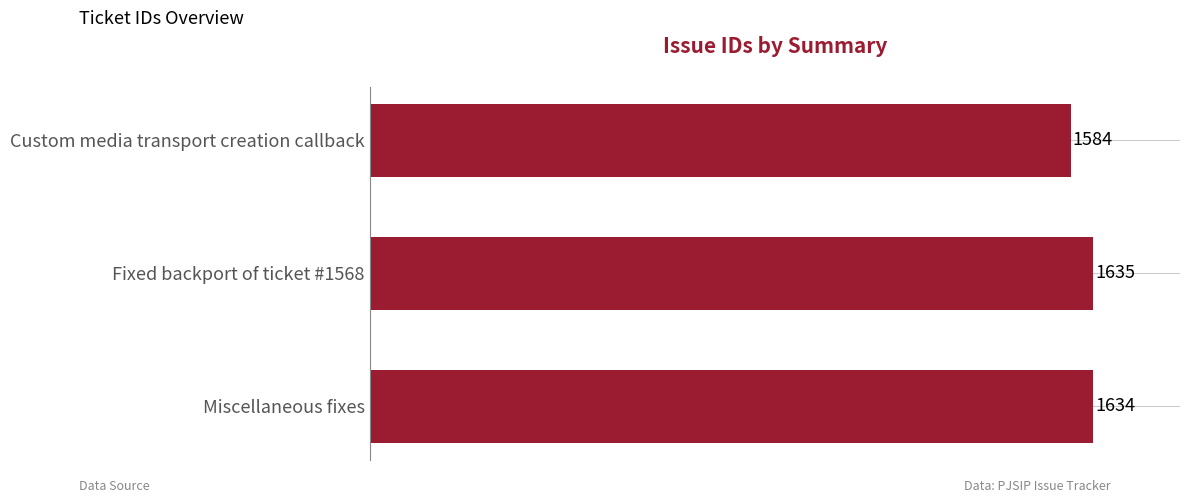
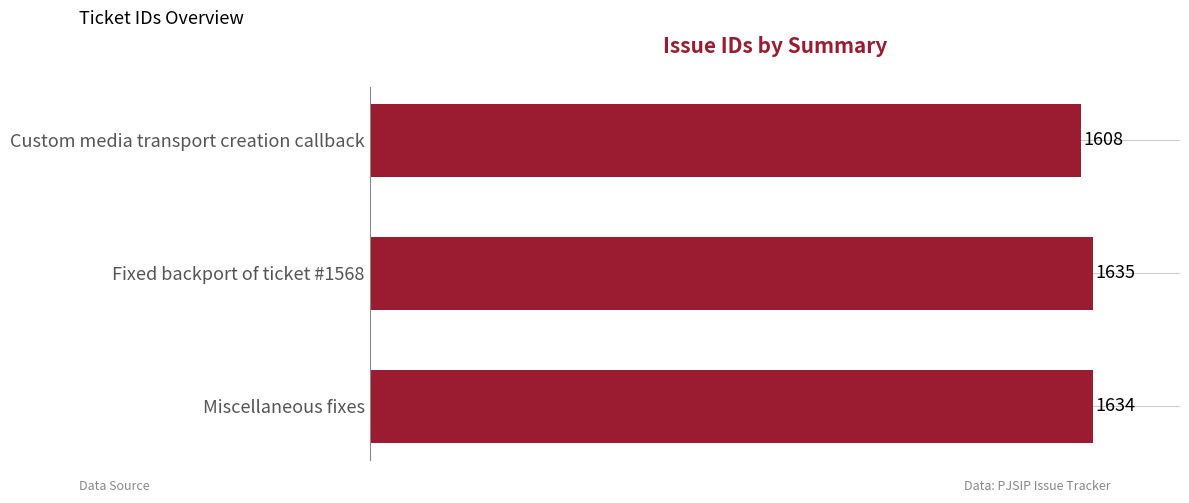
  {
-   "Custom media transport creation callback": 1584,
+   "Custom media transport creation callback": 1608,
    "Fixed backport of ticket #1568": 1635,
    "Miscellaneous fixes": 1634
  }
